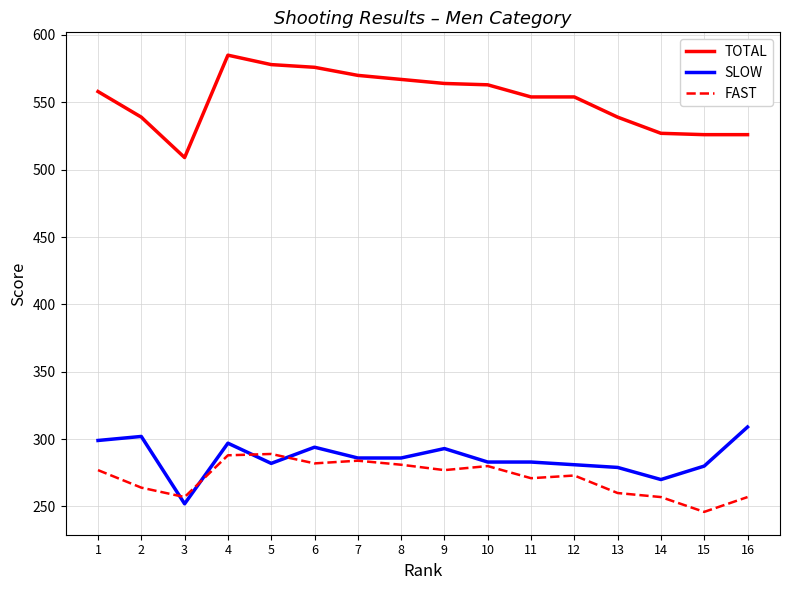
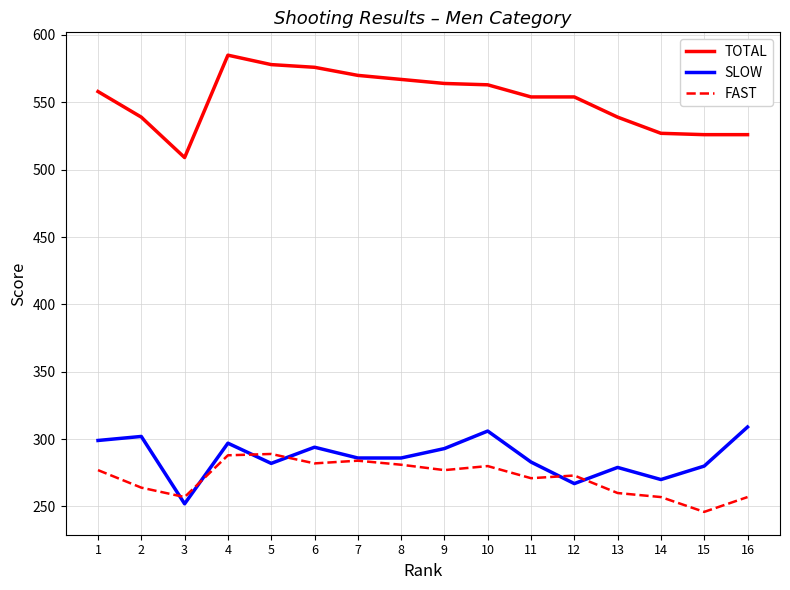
  {
    "SLOW": {
      "1": 299,
      "2": 302,
      "3": 252,
      "4": 297,
      "5": 282,
      "6": 294,
      "7": 286,
      "8": 286,
      "9": 293,
-     "10": 283,
+     "10": 306,
      "11": 283,
-     "12": 281,
+     "12": 267,
      "13": 279,
      "14": 270,
      "15": 280,
      "16": 309
    }
  }
